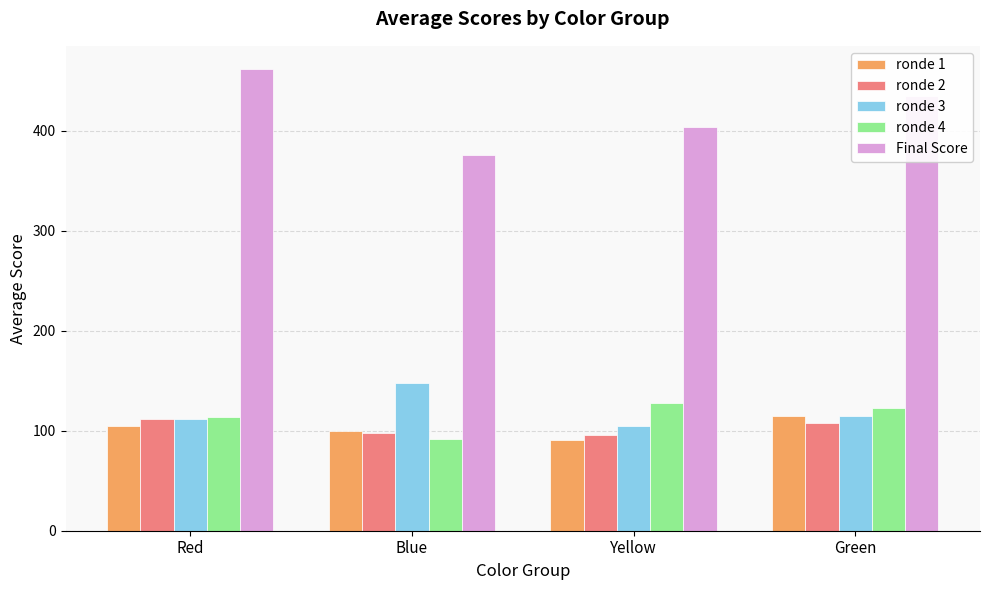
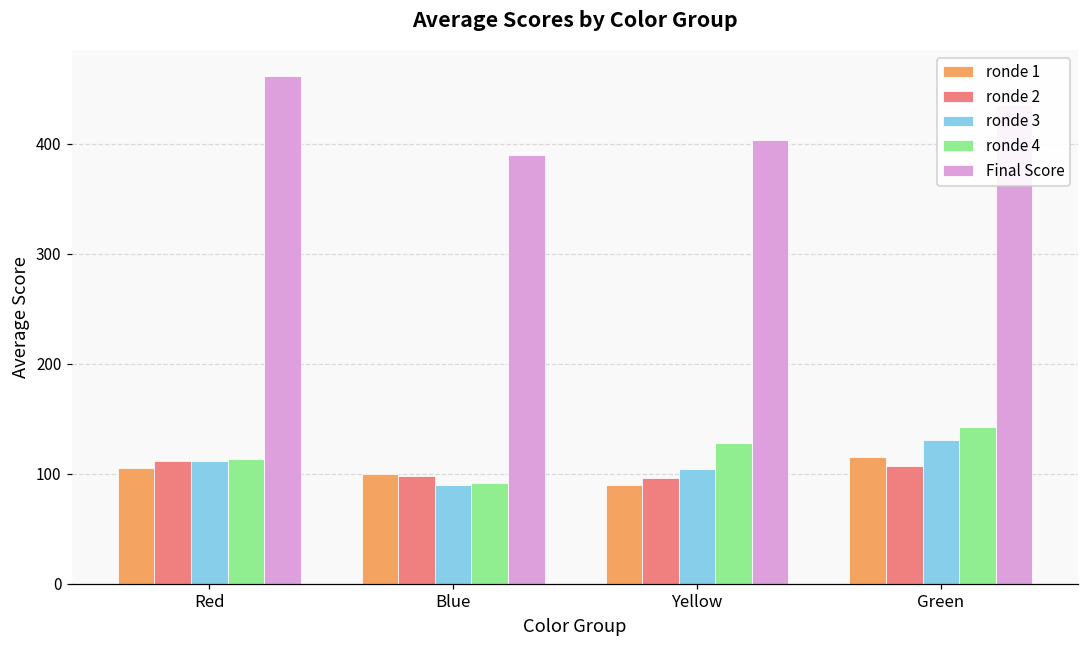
  {
    "ronde 3": {
      "Red": 110,
-     "Blue": 150,
+     "Blue": 90,
      "Yellow": 100,
-     "Green": 110
+     "Green": 130
    },
    "ronde 4": {
      "Red": 110,
      "Blue": 90,
      "Yellow": 130,
-     "Green": 120
+     "Green": 140
    },
    "Final Score": {
      "Red": 460,
-     "Blue": 380,
+     "Blue": 390,
      "Yellow": 400
    }
  }
